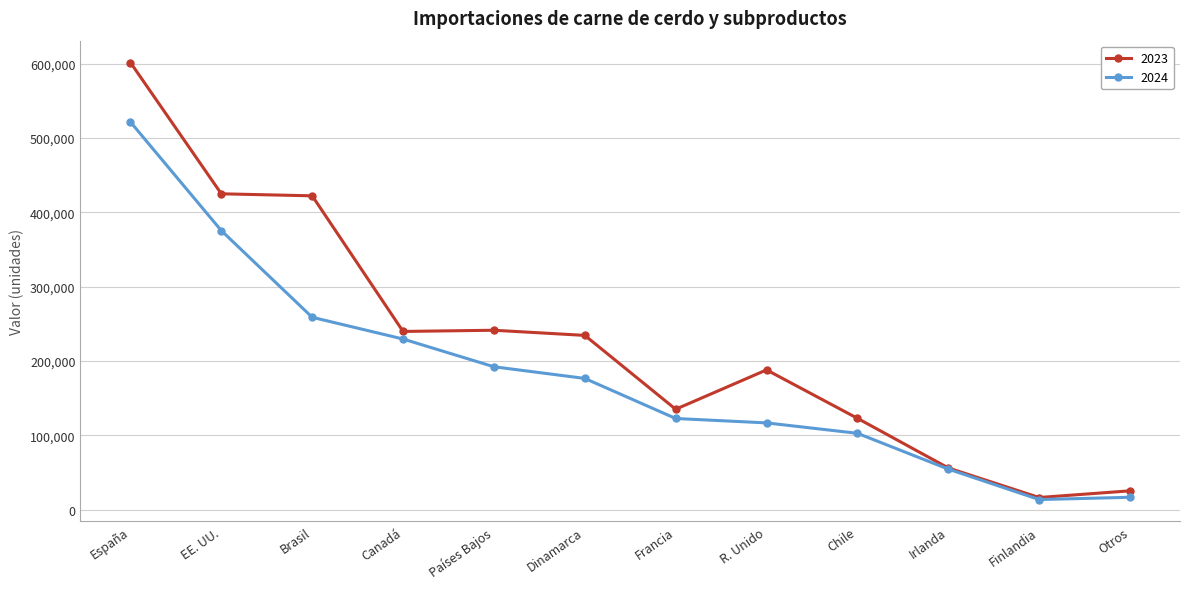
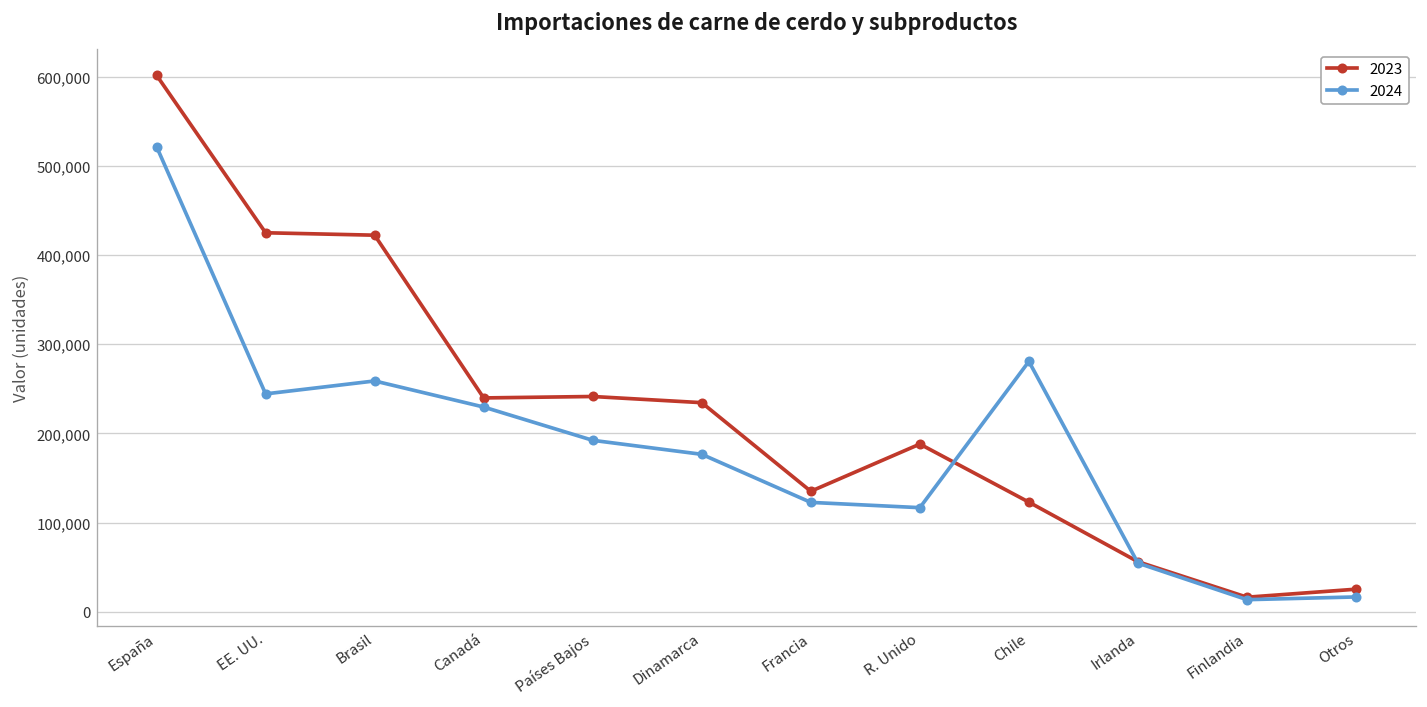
  {
    "2023": {
      "España": "600,000",
      "EE. UU.": "420,000",
      "Brasil": "420,000",
      "Canadá": "240,000",
      "Países Bajos": "240,000",
      "Dinamarca": "230,000",
      "Francia": "140,000",
      "R. Unido": "190,000",
      "Chile": "120,000",
      "Otros": "30,000"
    },
    "2024": {
      "España": "520,000",
-     "EE. UU.": "380,000",
+     "EE. UU.": "240,000",
      "Brasil": "260,000",
      "Canadá": "230,000",
      "Países Bajos": "190,000",
      "Dinamarca": "180,000",
      "Francia": "120,000",
      "R. Unido": "120,000",
-     "Chile": "100,000",
+     "Chile": "280,000",
      "Otros": "20,000"
    }
  }
